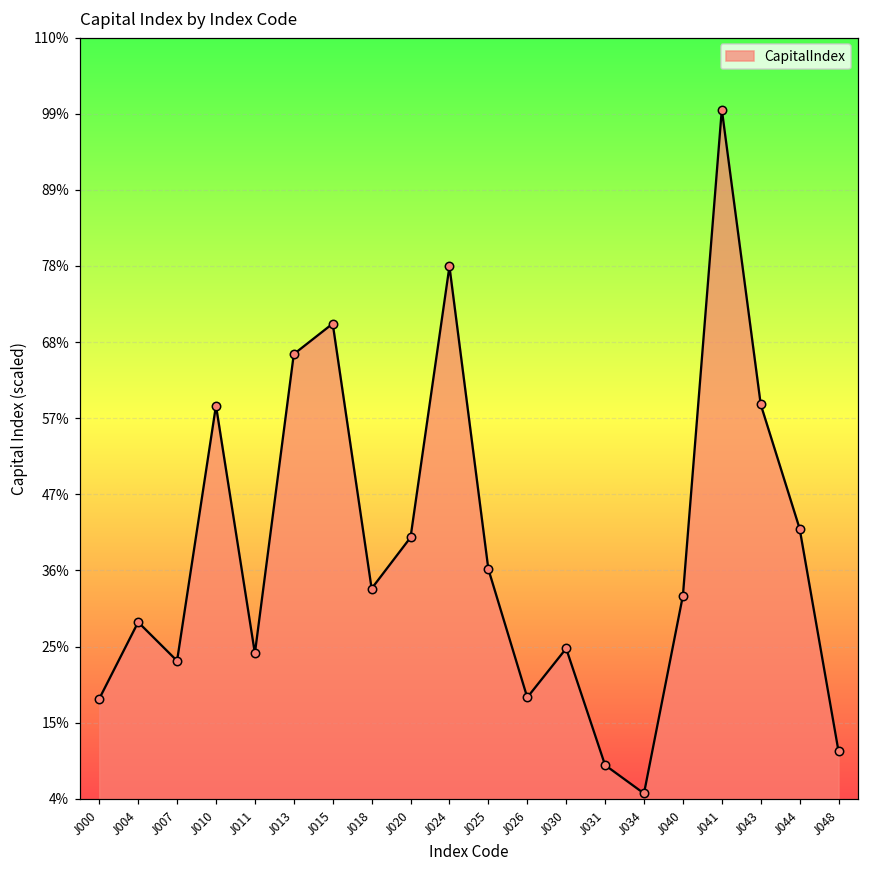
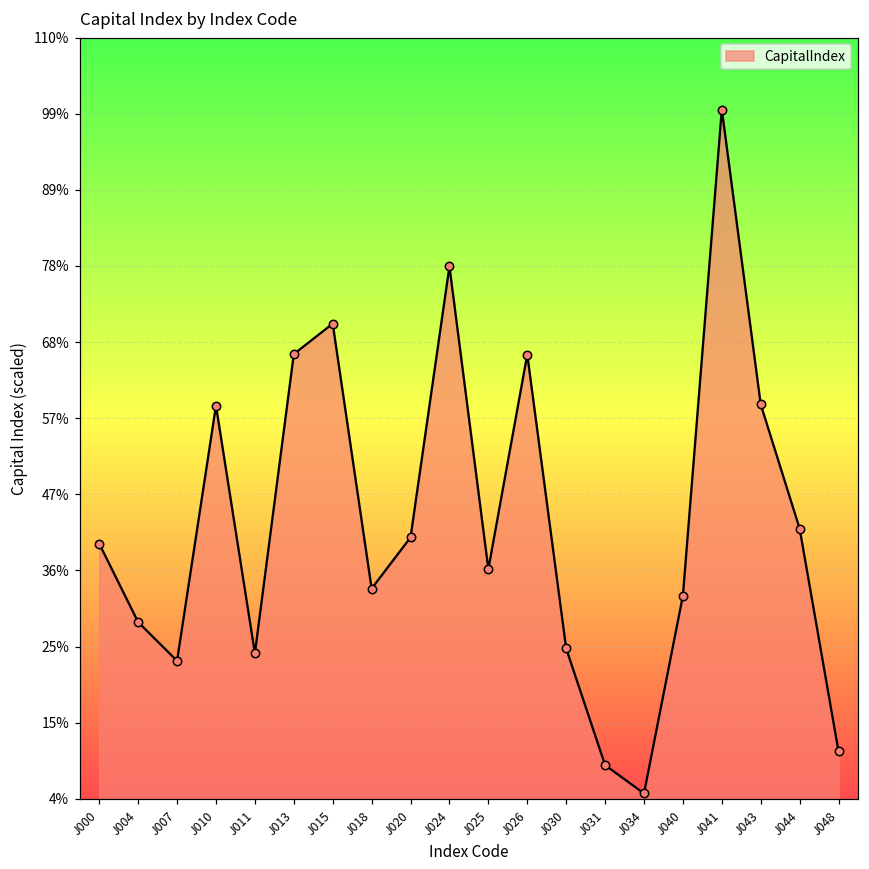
  {
-   "J000": "18%",
+   "J000": "40%",
    "J004": "29%",
    "J007": "23%",
    "J010": "59%",
    "J011": "24%",
    "J013": "66%",
    "J015": "70%",
    "J018": "33%",
    "J020": "41%",
    "J024": "78%",
    "J025": "36%",
-   "J026": "18%",
+   "J026": "66%",
    "J030": "25%",
    "J031": "9%",
    "J034": "5%",
    "J040": "32%",
    "J041": "100%",
    "J043": "59%",
    "J044": "42%",
    "J048": "11%"
  }
